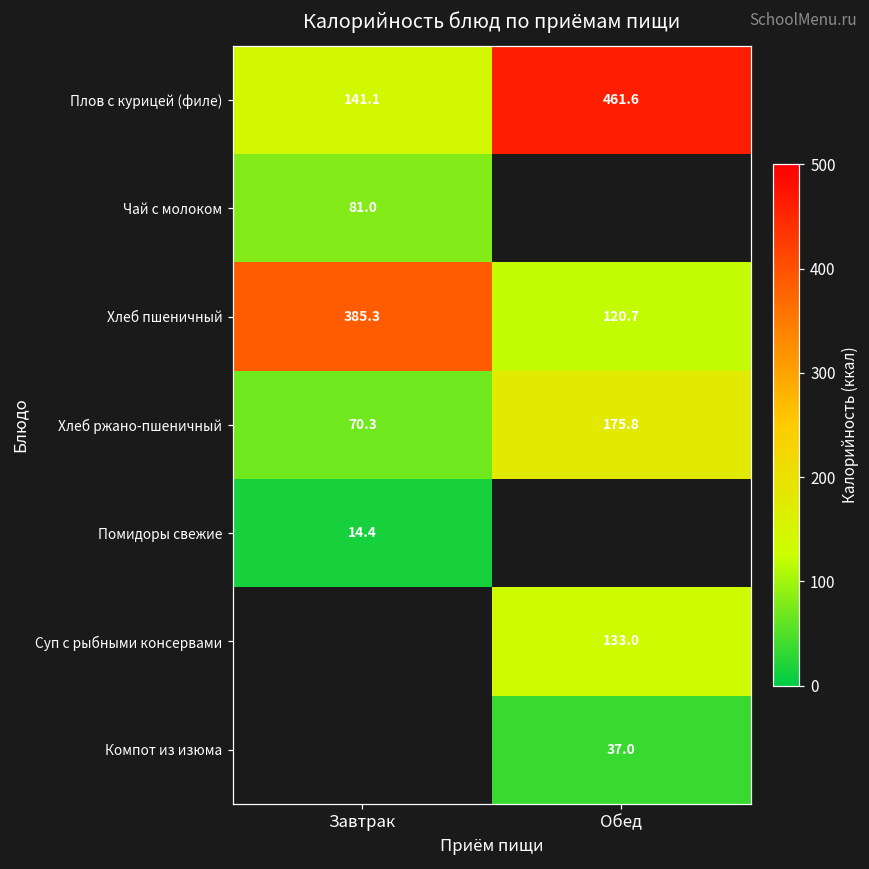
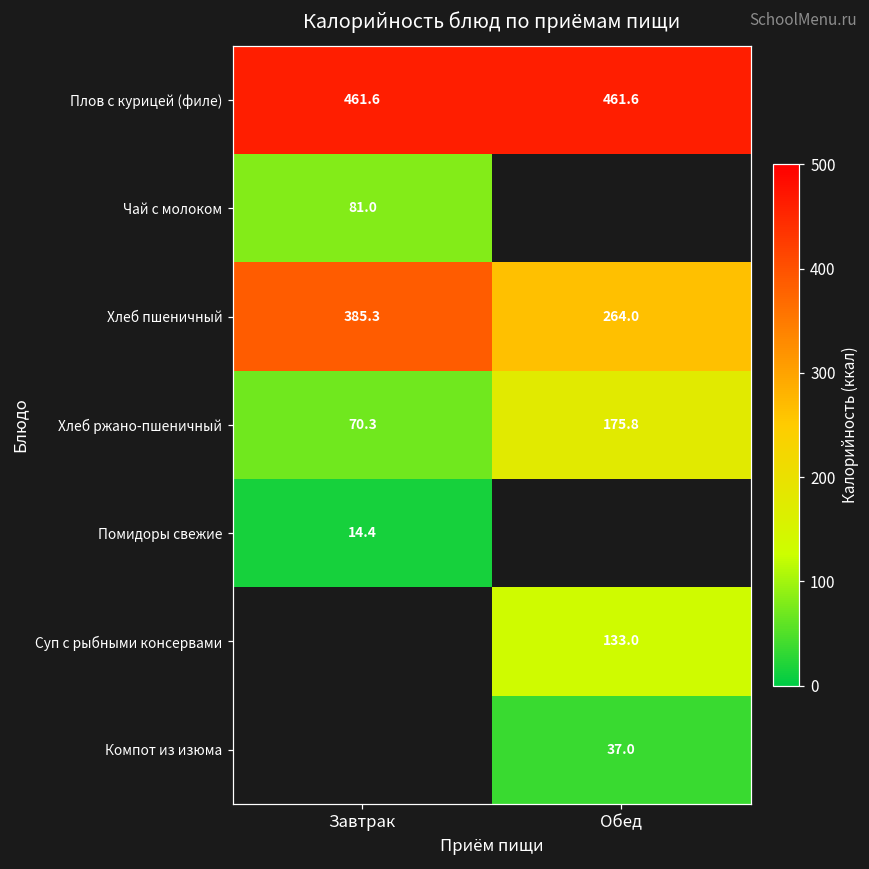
  {
    "Плов с курицей (филе)": {
-     "Завтрак": 141.1,
+     "Завтрак": 461.6,
      "Обед": 461.6
    },
    "Чай с молоком": {
      "Завтрак": 81.0
    },
    "Хлеб пшеничный": {
      "Завтрак": 385.3,
-     "Обед": 120.7
+     "Обед": 264.0
    },
    "Хлеб ржано-пшеничный": {
      "Завтрак": 70.3,
      "Обед": 175.8
    },
    "Помидоры свежие": {
      "Завтрак": 14.4
    },
    "Суп с рыбными консервами": {
      "Обед": 133.0
    },
    "Компот из изюма": {
      "Обед": 37.0
    }
  }
